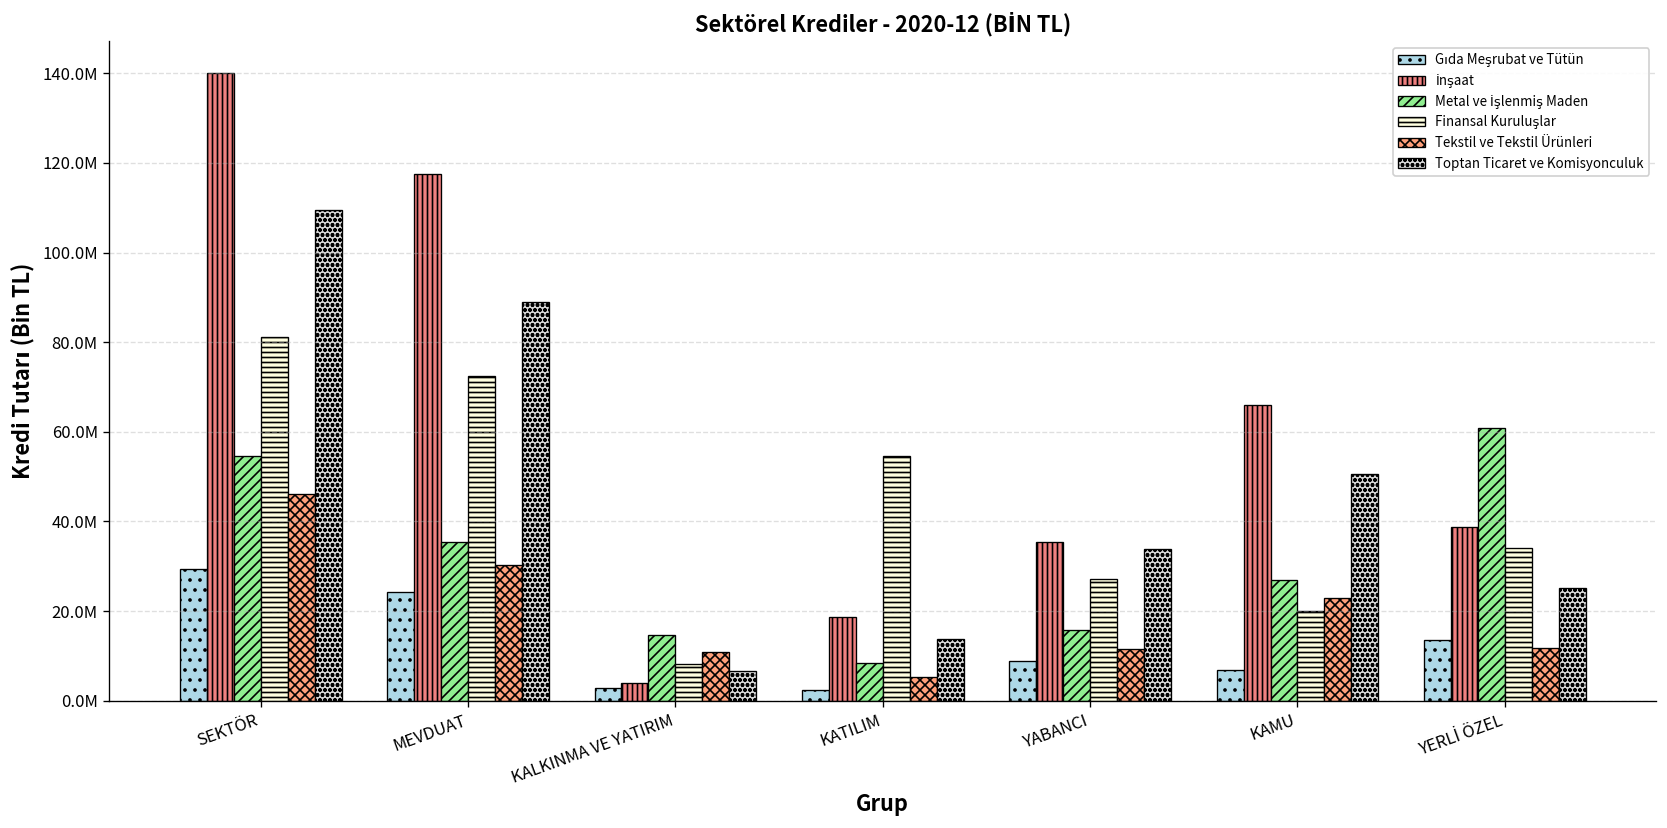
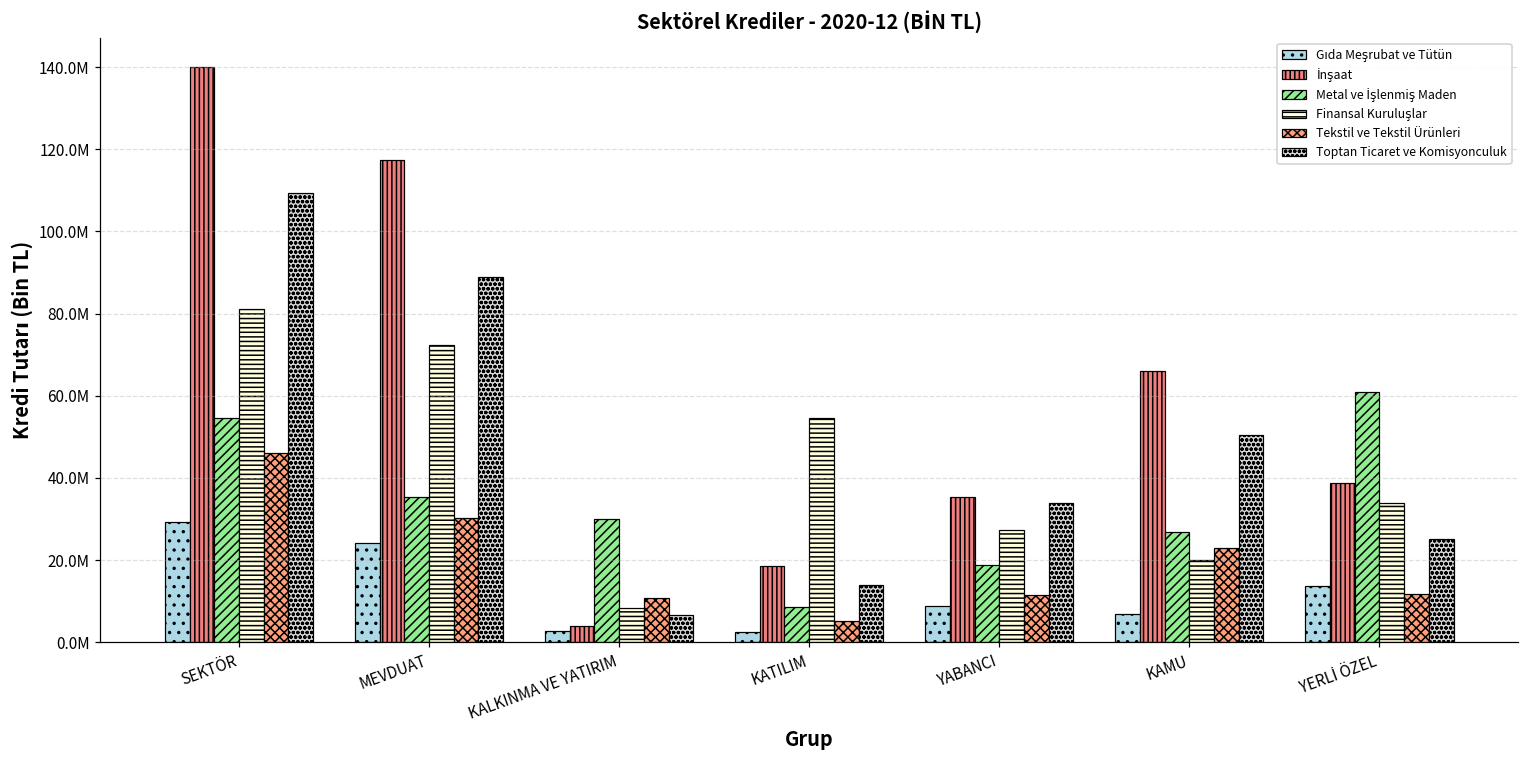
  {
    "Metal ve İşlenmiş Maden": {
      "SEKTÖR": 55000000,
      "MEVDUAT": 35000000,
-     "KALKINMA VE YATIRIM": 15000000,
+     "KALKINMA VE YATIRIM": 30000000,
      "KATILIM": 8000000,
-     "YABANCI": 16000000,
+     "YABANCI": 19000000,
      "KAMU": 27000000,
      "YERLİ ÖZEL": 61000000
    },
    "Finansal Kuruluşlar": {
      "SEKTÖR": 81000000,
      "MEVDUAT": 72000000,
      "KALKINMA VE YATIRIM": 8000000,
      "KATILIM": 55000000,
      "YABANCI": 27000000,
      "KAMU": 20000000,
      "YERLİ ÖZEL": 34000000
    }
  }
